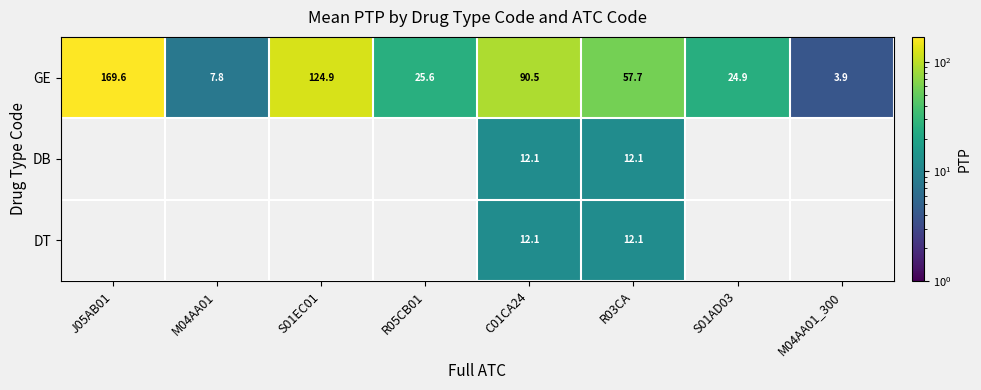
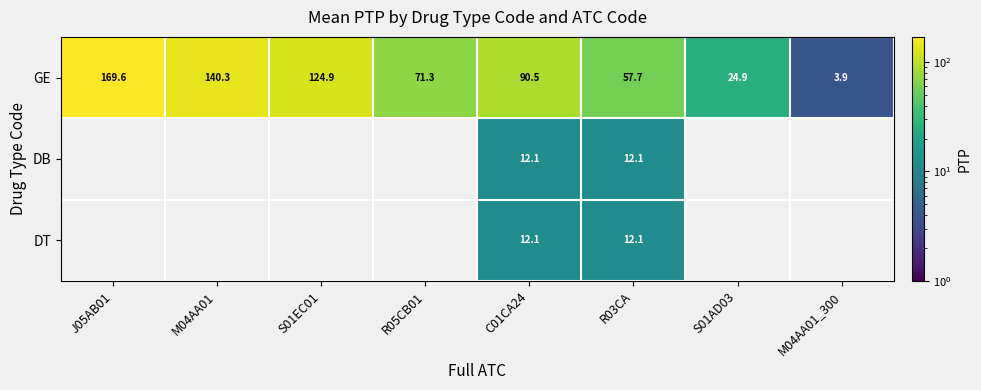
  {
    "GE": {
      "J05AB01": 169.6,
-     "M04AA01": 7.8,
+     "M04AA01": 140.3,
      "S01EC01": 124.9,
-     "R05CB01": 25.6,
+     "R05CB01": 71.3,
      "C01CA24": 90.5,
      "R03CA": 57.7,
      "S01AD03": 24.9,
      "M04AA01_300": 3.9
    },
    "DB": {
      "C01CA24": 12.1,
      "R03CA": 12.1
    },
    "DT": {
      "C01CA24": 12.1,
      "R03CA": 12.1
    }
  }
